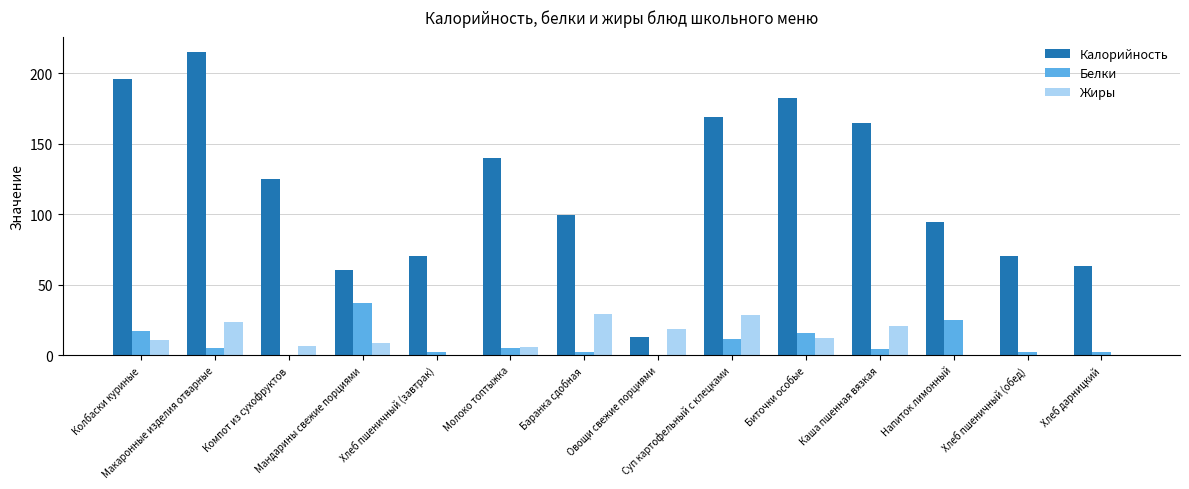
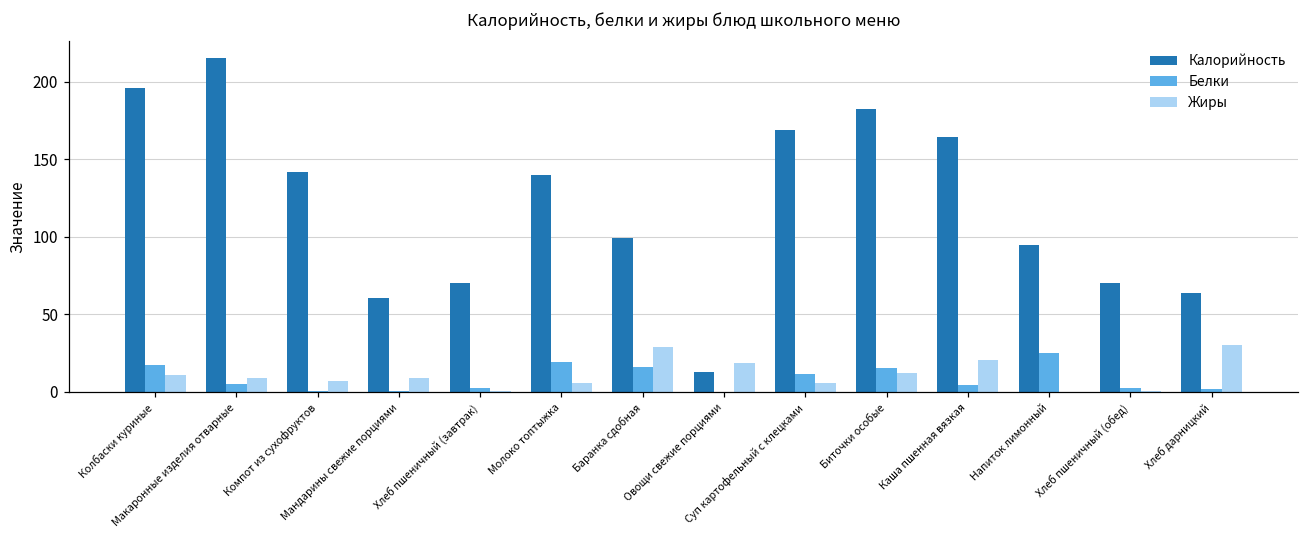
  {
    "Калорийность": {
      "Колбаски куриные": 196,
      "Макаронные изделия отварные": 215,
-     "Компот из сухофруктов": 125,
+     "Компот из сухофруктов": 142,
      "Мандарины свежие порциями": 61,
      "Хлеб пшеничный (завтрак)": 70,
      "Молоко топтыжка": 140,
      "Баранка сдобная": 99,
      "Овощи свежие порциями": 13,
      "Суп картофельный с клецками": 169,
      "Биточки особые": 183,
      "Каша пшенная вязкая": 164,
      "Напиток лимонный": 95,
      "Хлеб пшеничный (обед)": 70,
      "Хлеб дарницкий": 64
    },
    "Белки": {
      "Колбаски куриные": 18,
      "Макаронные изделия отварные": 5,
-     "Мандарины свежие порциями": 37,
+     "Мандарины свежие порциями": 1,
      "Хлеб пшеничный (завтрак)": 2,
-     "Молоко топтыжка": 5,
-     "Баранка сдобная": 2,
+     "Молоко топтыжка": 19,
+     "Баранка сдобная": 16,
      "Суп картофельный с клецками": 11,
      "Биточки особые": 15,
      "Каша пшенная вязкая": 4,
      "Напиток лимонный": 25,
      "Хлеб пшеничный (обед)": 2,
      "Хлеб дарницкий": 2
    },
    "Жиры": {
      "Колбаски куриные": 11,
-     "Макаронные изделия отварные": 23,
+     "Макаронные изделия отварные": 9,
      "Компот из сухофруктов": 7,
      "Мандарины свежие порциями": 9,
      "Молоко топтыжка": 6,
      "Баранка сдобная": 29,
      "Овощи свежие порциями": 19,
-     "Суп картофельный с клецками": 29,
+     "Суп картофельный с клецками": 6,
      "Биточки особые": 12,
      "Каша пшенная вязкая": 21,
-     "Хлеб дарницкий": 0
+     "Хлеб дарницкий": 30
    }
  }
